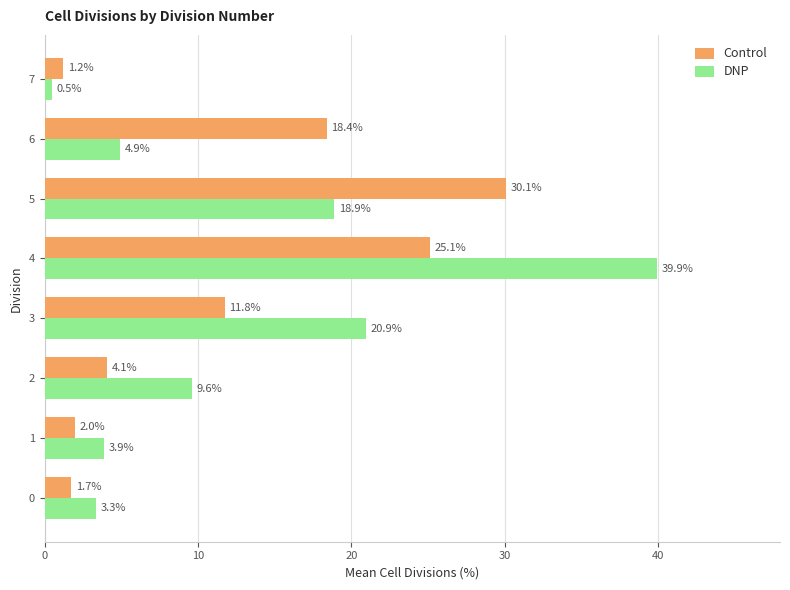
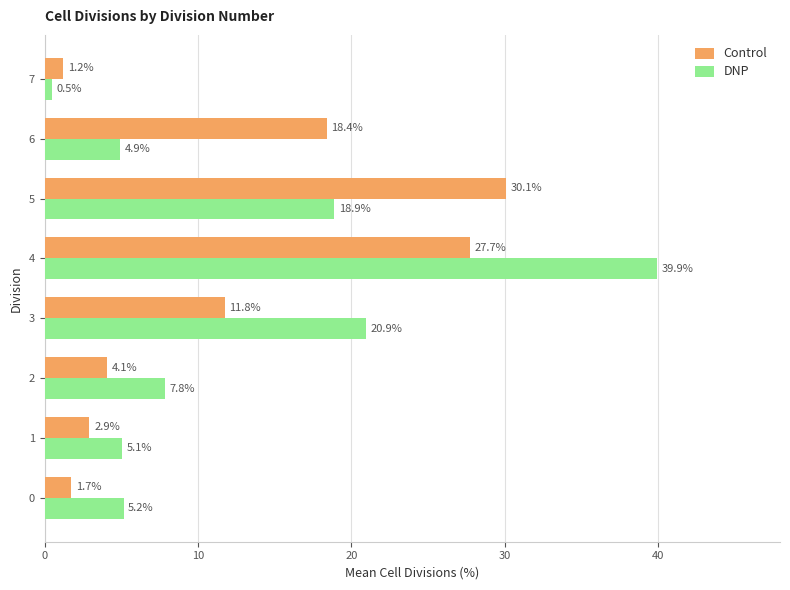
  {
    "Control": {
      "7": "1.2%",
      "6": "18.4%",
      "5": "30.1%",
-     "4": "25.1%",
+     "4": "27.7%",
      "3": "11.8%",
      "2": "4.1%",
-     "1": "2.0%",
+     "1": "2.9%",
      "0": "1.7%"
    },
    "DNP": {
      "7": "0.5%",
      "6": "4.9%",
      "5": "18.9%",
      "4": "39.9%",
      "3": "20.9%",
-     "2": "9.6%",
-     "1": "3.9%",
-     "0": "3.3%"
+     "2": "7.8%",
+     "1": "5.1%",
+     "0": "5.2%"
    }
  }
